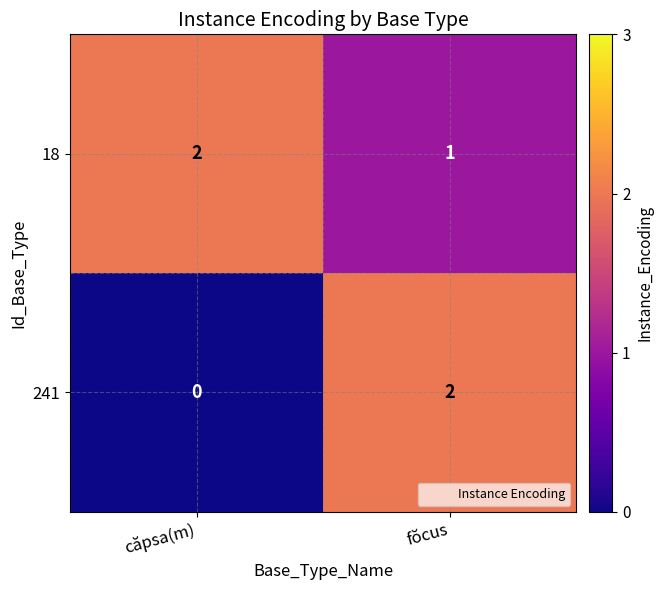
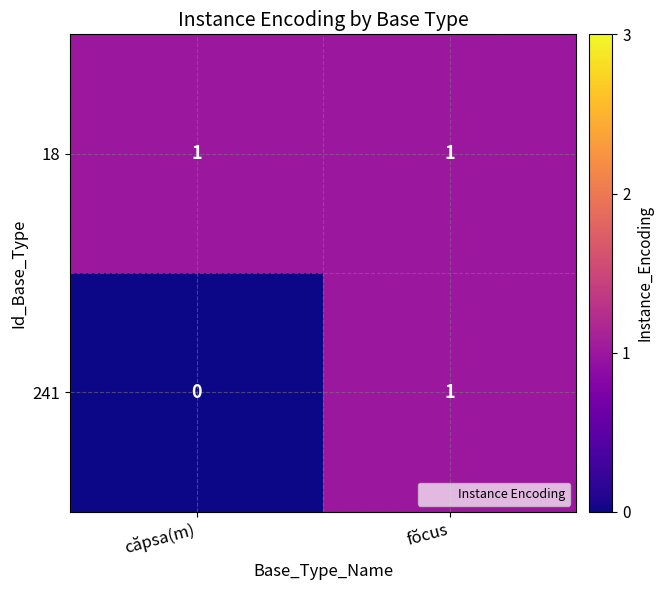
  {
    "18": {
-     "căpsa(m)": 2,
+     "căpsa(m)": 1,
      "fŏcus": 1
    },
    "241": {
      "căpsa(m)": 0,
-     "fŏcus": 2
+     "fŏcus": 1
    }
  }
